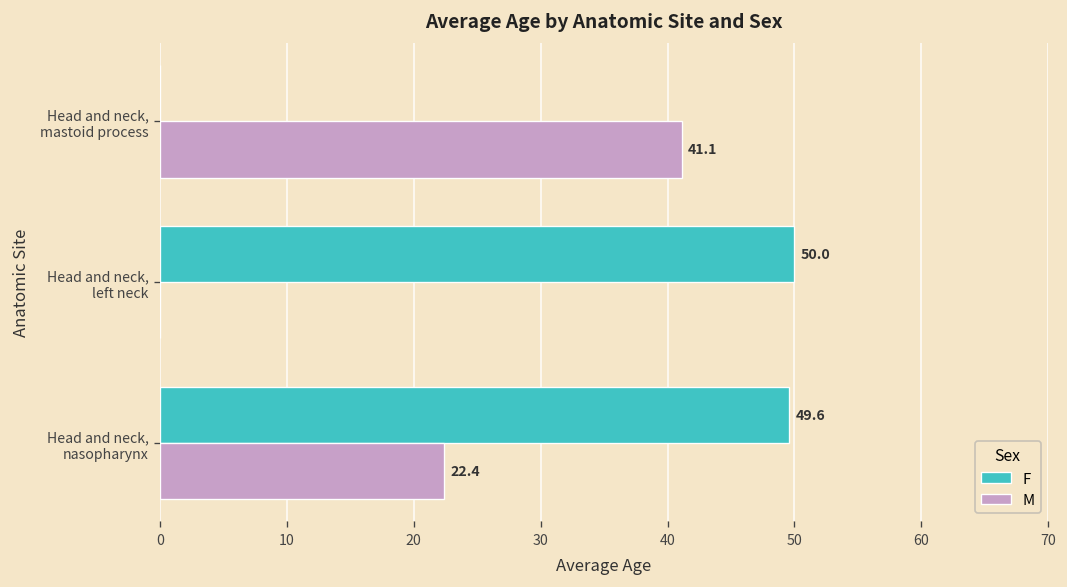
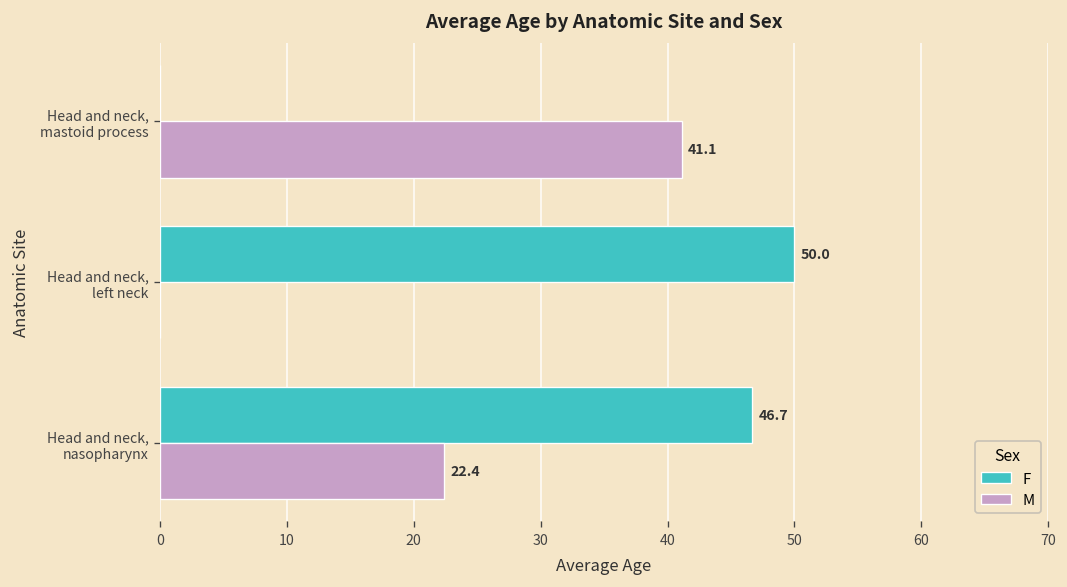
  {
    "F": {
      "Head and neck, left neck": 50.0,
-     "Head and neck, nasopharynx": 49.6
+     "Head and neck, nasopharynx": 46.7
    },
    "M": {
      "Head and neck, mastoid process": 41.1,
      "Head and neck, nasopharynx": 22.4
    }
  }
